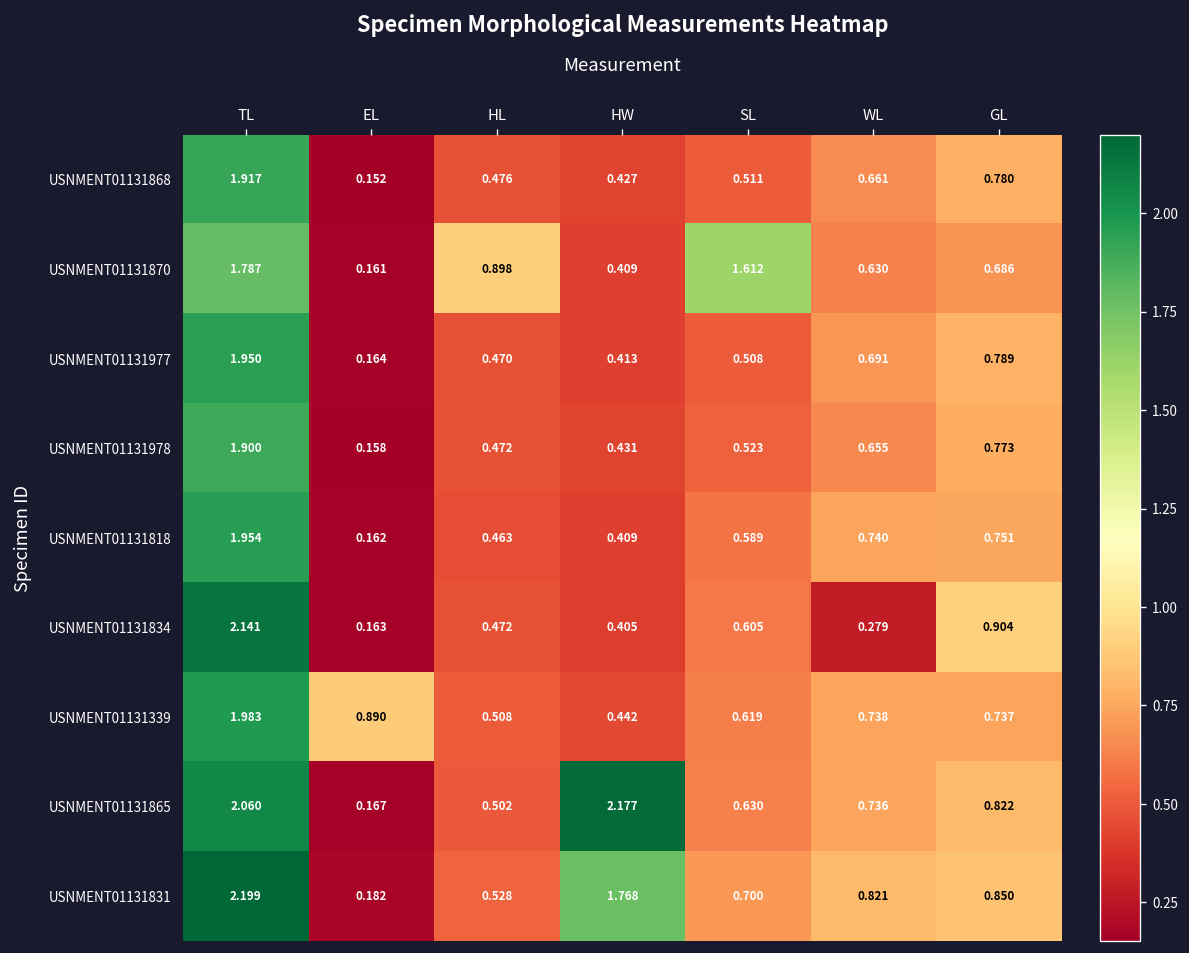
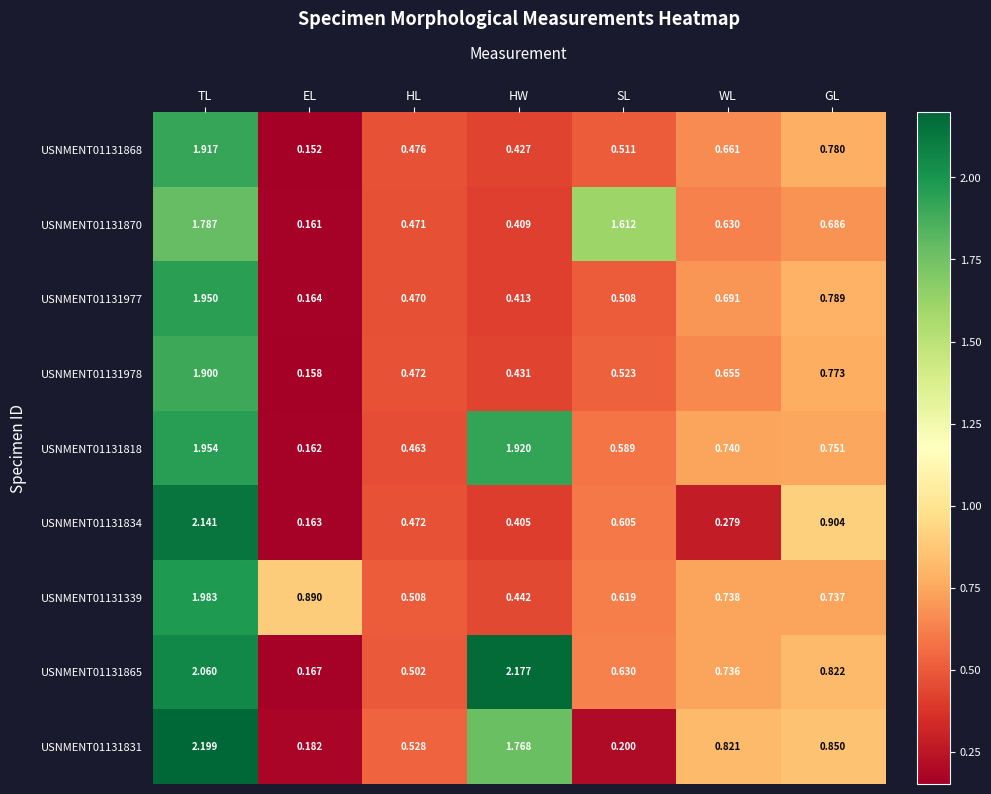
  {
    "USNMENT01131868": {
      "TL": 1.917,
      "EL": 0.152,
      "HL": 0.476,
      "HW": 0.427,
      "SL": 0.511,
      "WL": 0.661,
      "GL": 0.780
    },
    "USNMENT01131870": {
      "TL": 1.787,
      "EL": 0.161,
-     "HL": 0.898,
+     "HL": 0.471,
      "HW": 0.409,
      "SL": 1.612,
      "WL": 0.630,
      "GL": 0.686
    },
    "USNMENT01131977": {
      "TL": 1.950,
      "EL": 0.164,
      "HL": 0.470,
      "HW": 0.413,
      "SL": 0.508,
      "WL": 0.691,
      "GL": 0.789
    },
    "USNMENT01131978": {
      "TL": 1.900,
      "EL": 0.158,
      "HL": 0.472,
      "HW": 0.431,
      "SL": 0.523,
      "WL": 0.655,
      "GL": 0.773
    },
    "USNMENT01131818": {
      "TL": 1.954,
      "EL": 0.162,
      "HL": 0.463,
-     "HW": 0.409,
+     "HW": 1.920,
      "SL": 0.589,
      "WL": 0.740,
      "GL": 0.751
    },
    "USNMENT01131834": {
      "TL": 2.141,
      "EL": 0.163,
      "HL": 0.472,
      "HW": 0.405,
      "SL": 0.605,
      "WL": 0.279,
      "GL": 0.904
    },
    "USNMENT01131339": {
      "TL": 1.983,
      "EL": 0.890,
      "HL": 0.508,
      "HW": 0.442,
      "SL": 0.619,
      "WL": 0.738,
      "GL": 0.737
    },
    "USNMENT01131865": {
      "TL": 2.060,
      "EL": 0.167,
      "HL": 0.502,
      "HW": 2.177,
      "SL": 0.630,
      "WL": 0.736,
      "GL": 0.822
    },
    "USNMENT01131831": {
      "TL": 2.199,
      "EL": 0.182,
      "HL": 0.528,
      "HW": 1.768,
-     "SL": 0.700,
+     "SL": 0.200,
      "WL": 0.821,
      "GL": 0.850
    }
  }
